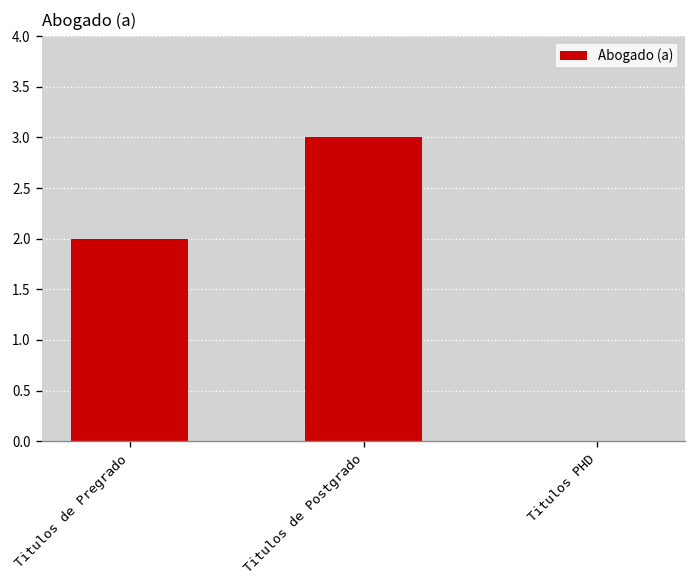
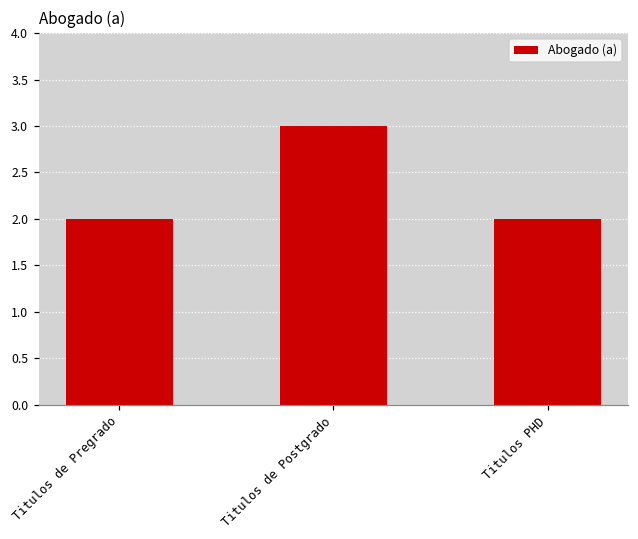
  {
    "Titulos de Pregrado": 2,
    "Titulos de Postgrado": 3,
-   "Titulos PHD": 0
+   "Titulos PHD": 2
  }
